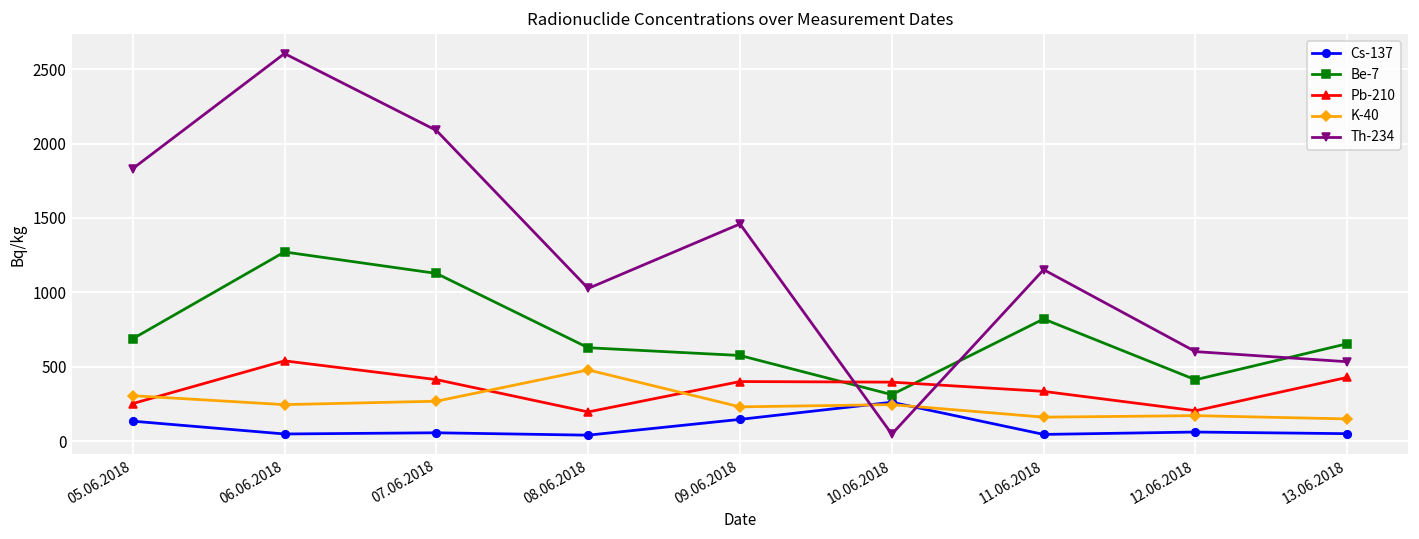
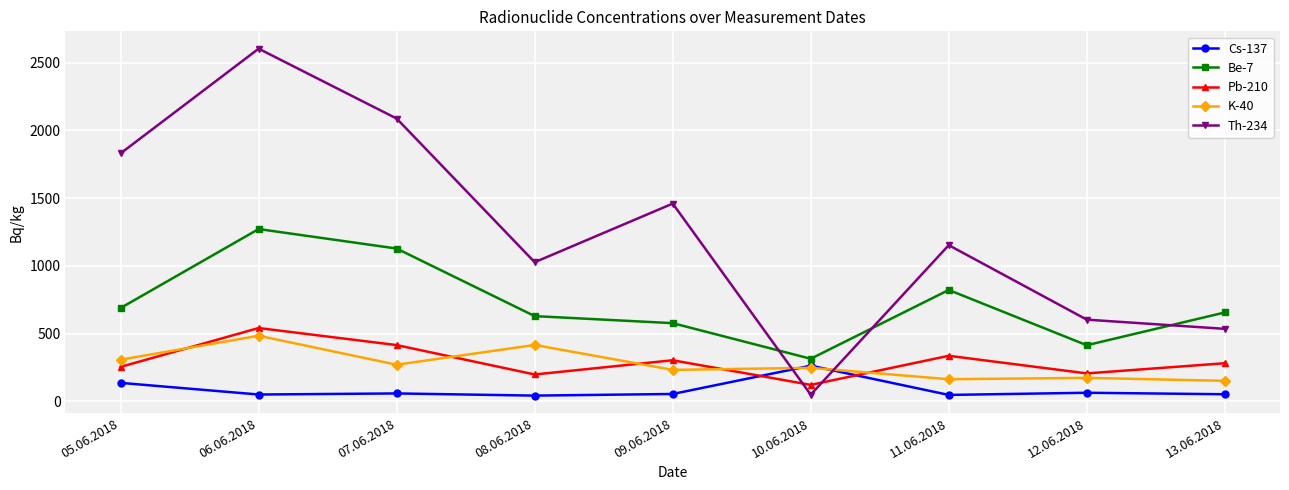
  {
    "Cs-137": {
      "05.06.2018": 140,
      "06.06.2018": 50,
      "07.06.2018": 60,
      "08.06.2018": 40,
-     "09.06.2018": 150,
+     "09.06.2018": 50,
      "11.06.2018": 50,
      "12.06.2018": 60,
      "13.06.2018": 50
    },
    "Be-7": {
      "05.06.2018": 690,
      "06.06.2018": 1270,
      "07.06.2018": 1130,
      "08.06.2018": 630,
      "09.06.2018": 580,
      "10.06.2018": 310,
      "11.06.2018": 820,
      "12.06.2018": 410,
      "13.06.2018": 660
    },
    "Pb-210": {
      "05.06.2018": 250,
      "06.06.2018": 540,
      "07.06.2018": 420,
      "08.06.2018": 200,
-     "09.06.2018": 400,
-     "10.06.2018": 400,
+     "09.06.2018": 300,
+     "10.06.2018": 120,
      "11.06.2018": 340,
      "12.06.2018": 210,
-     "13.06.2018": 430
+     "13.06.2018": 280
    },
    "K-40": {
      "05.06.2018": 310,
-     "06.06.2018": 250,
+     "06.06.2018": 480,
      "07.06.2018": 270,
-     "08.06.2018": 480,
+     "08.06.2018": 420,
      "09.06.2018": 230,
      "11.06.2018": 160,
      "12.06.2018": 170,
      "13.06.2018": 150
    },
    "Th-234": {
      "05.06.2018": 1830,
      "06.06.2018": 2600,
      "07.06.2018": 2090,
      "08.06.2018": 1030,
      "09.06.2018": 1460,
      "10.06.2018": 50,
      "11.06.2018": 1150,
      "12.06.2018": 600,
      "13.06.2018": 540
    }
  }
